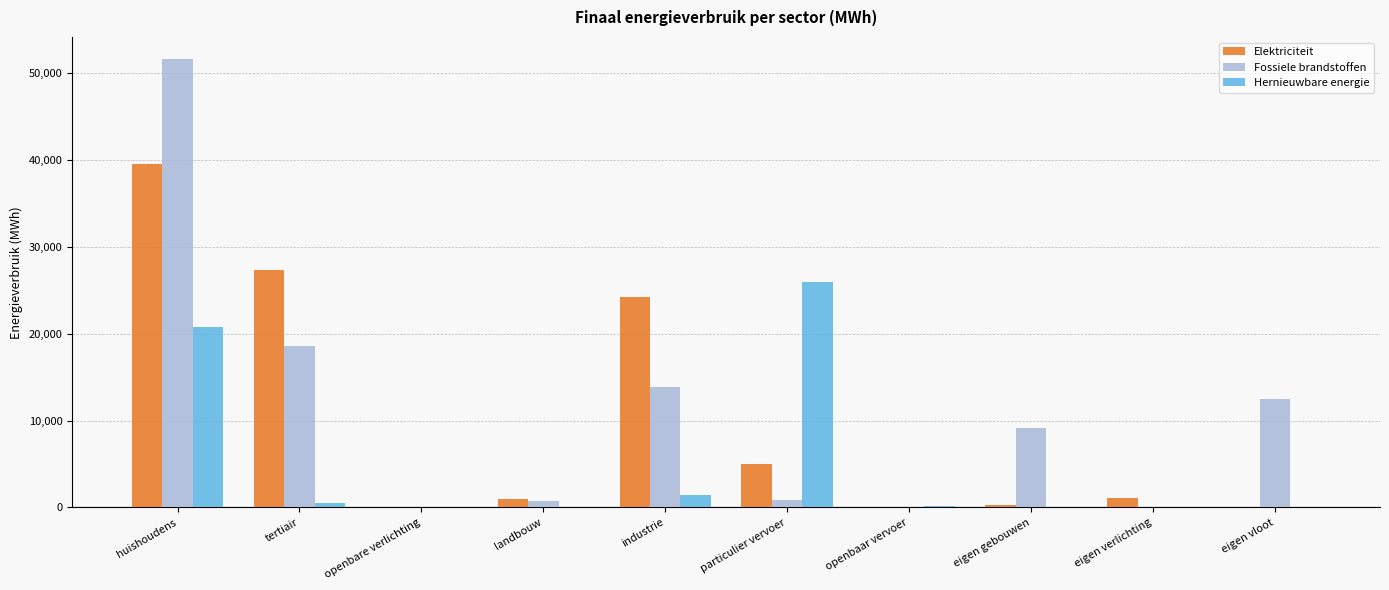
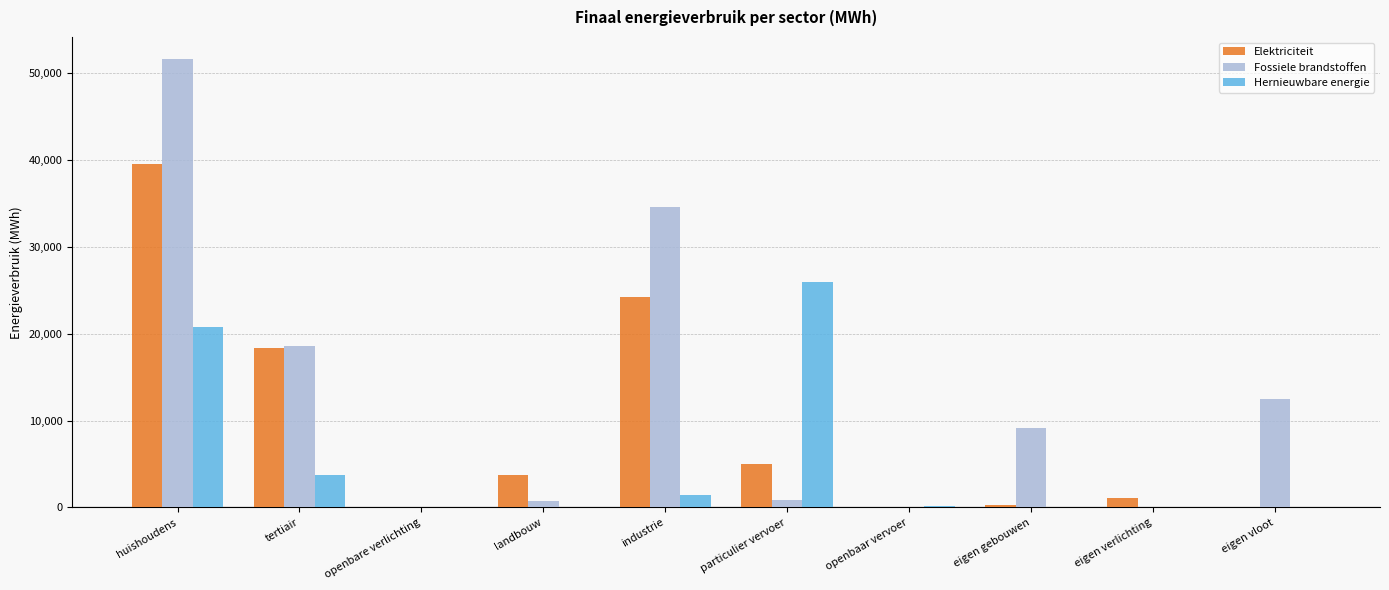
  {
    "Elektriciteit": {
      "huishoudens": "39,000",
-     "tertiair": "27,000",
+     "tertiair": "18,000",
      "openbare verlichting": "0",
-     "landbouw": "1,000",
+     "landbouw": "4,000",
      "industrie": "24,000",
      "particulier vervoer": "5,000",
      "eigen verlichting": "1,000",
      "eigen vloot": "0"
    },
    "Fossiele brandstoffen": {
      "huishoudens": "52,000",
      "tertiair": "19,000",
      "openbare verlichting": "0",
      "landbouw": "1,000",
-     "industrie": "14,000",
+     "industrie": "35,000",
      "particulier vervoer": "1,000",
      "openbaar vervoer": "0",
      "eigen gebouwen": "9,000",
      "eigen verlichting": "0",
      "eigen vloot": "12,000"
    },
    "Hernieuwbare energie": {
      "huishoudens": "21,000",
-     "tertiair": "1,000",
+     "tertiair": "4,000",
      "openbare verlichting": "0",
      "landbouw": "0",
      "industrie": "1,000",
      "particulier vervoer": "26,000",
      "eigen gebouwen": "0",
      "eigen verlichting": "0"
    }
  }
